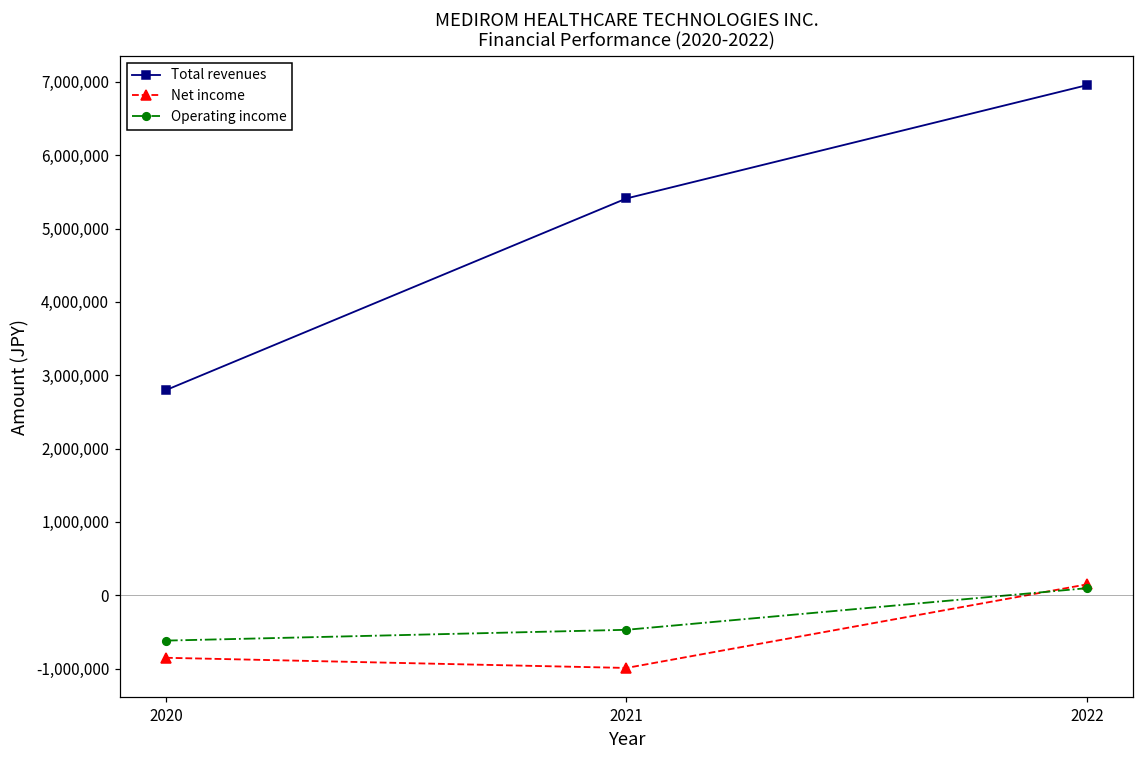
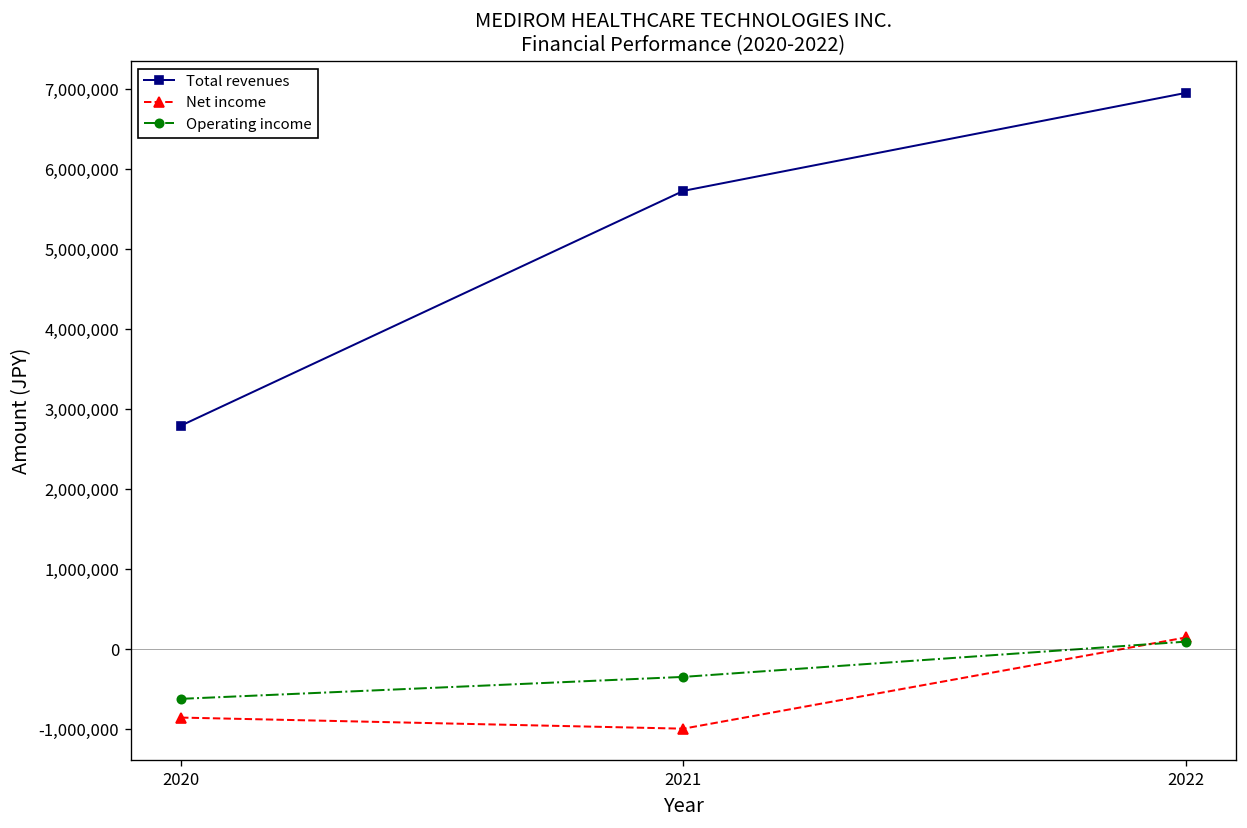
  {
    "Total revenues": {
      "2020": "2,800,000",
-     "2021": "5,400,000",
+     "2021": "5,700,000",
      "2022": "7,000,000"
    },
    "Net income": {
      "2020": "-900,000",
      "2021": "-1,000,000",
      "2022": "100,000"
    },
    "Operating income": {
      "2020": "-600,000",
-     "2021": "-500,000",
+     "2021": "-300,000",
      "2022": "100,000"
    }
  }
